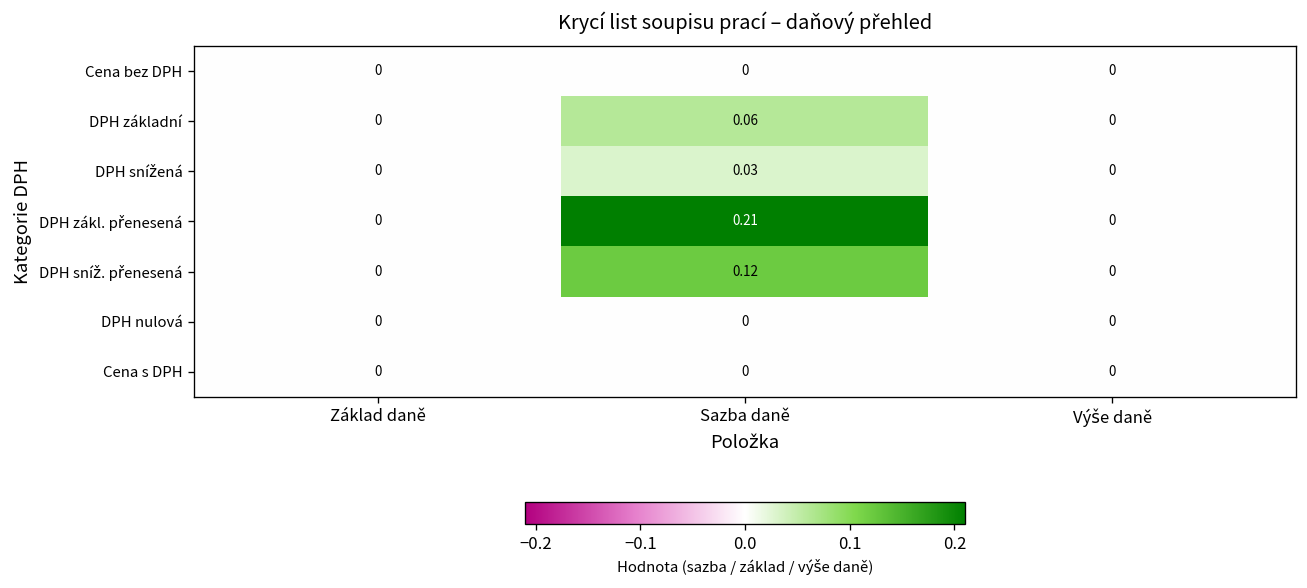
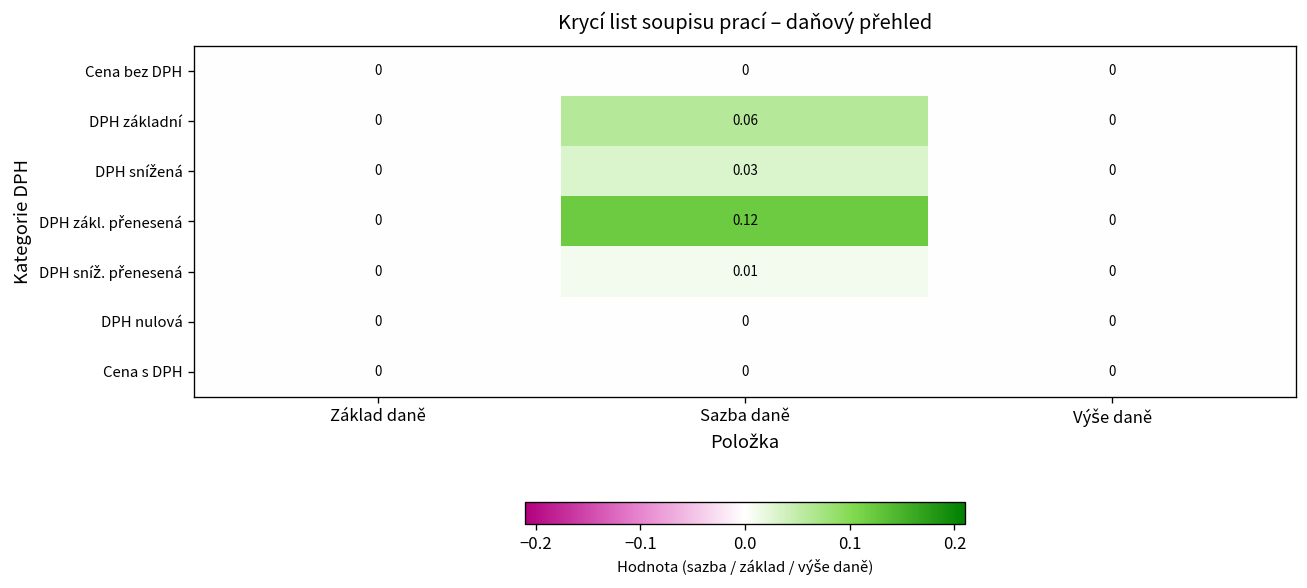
  {
    "Cena bez DPH": {
      "Základ daně": 0,
      "Sazba daně": 0,
      "Výše daně": 0
    },
    "DPH základní": {
      "Základ daně": 0,
      "Sazba daně": 0.06,
      "Výše daně": 0
    },
    "DPH snížená": {
      "Základ daně": 0,
      "Sazba daně": 0.03,
      "Výše daně": 0
    },
    "DPH zákl. přenesená": {
      "Základ daně": 0,
-     "Sazba daně": 0.21,
+     "Sazba daně": 0.12,
      "Výše daně": 0
    },
    "DPH sníž. přenesená": {
      "Základ daně": 0,
-     "Sazba daně": 0.12,
+     "Sazba daně": 0.01,
      "Výše daně": 0
    },
    "DPH nulová": {
      "Základ daně": 0,
      "Sazba daně": 0,
      "Výše daně": 0
    },
    "Cena s DPH": {
      "Základ daně": 0,
      "Sazba daně": 0,
      "Výše daně": 0
    }
  }
